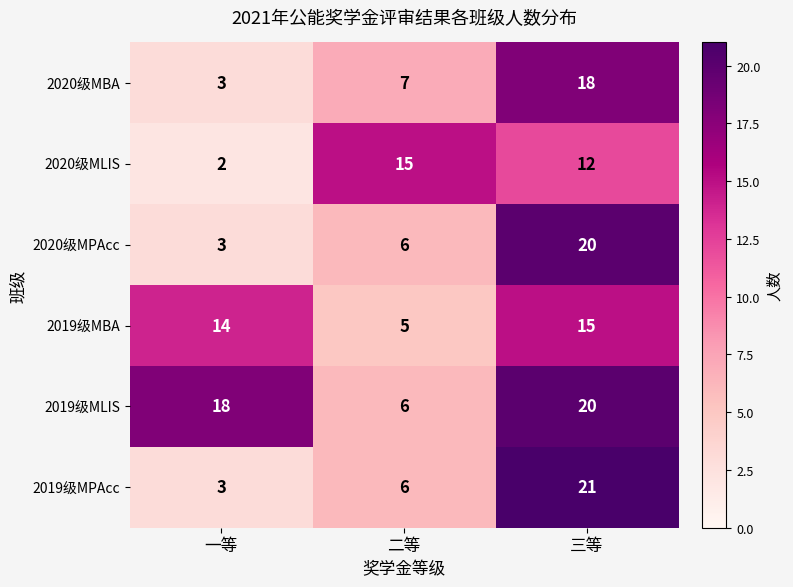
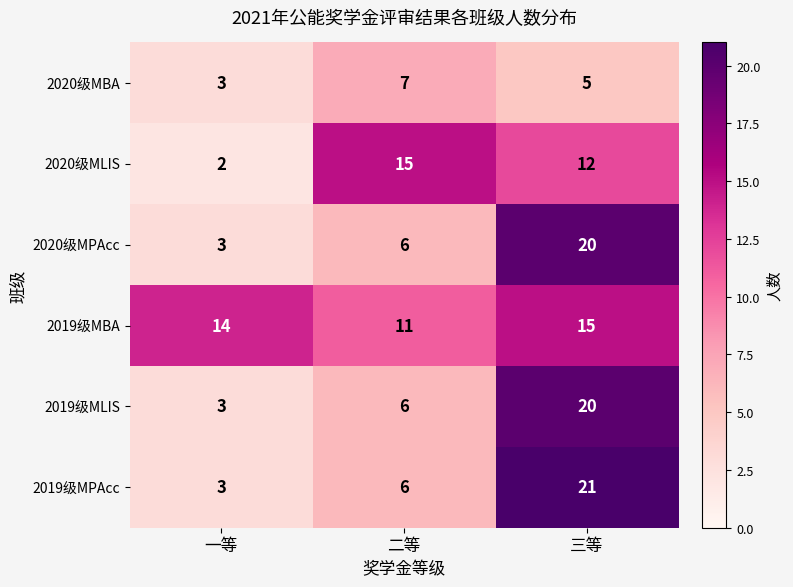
  {
    "2020级MBA": {
      "一等": 3,
      "二等": 7,
-     "三等": 18
+     "三等": 5
    },
    "2020级MLIS": {
      "一等": 2,
      "二等": 15,
      "三等": 12
    },
    "2020级MPAcc": {
      "一等": 3,
      "二等": 6,
      "三等": 20
    },
    "2019级MBA": {
      "一等": 14,
-     "二等": 5,
+     "二等": 11,
      "三等": 15
    },
    "2019级MLIS": {
-     "一等": 18,
+     "一等": 3,
      "二等": 6,
      "三等": 20
    },
    "2019级MPAcc": {
      "一等": 3,
      "二等": 6,
      "三等": 21
    }
  }
